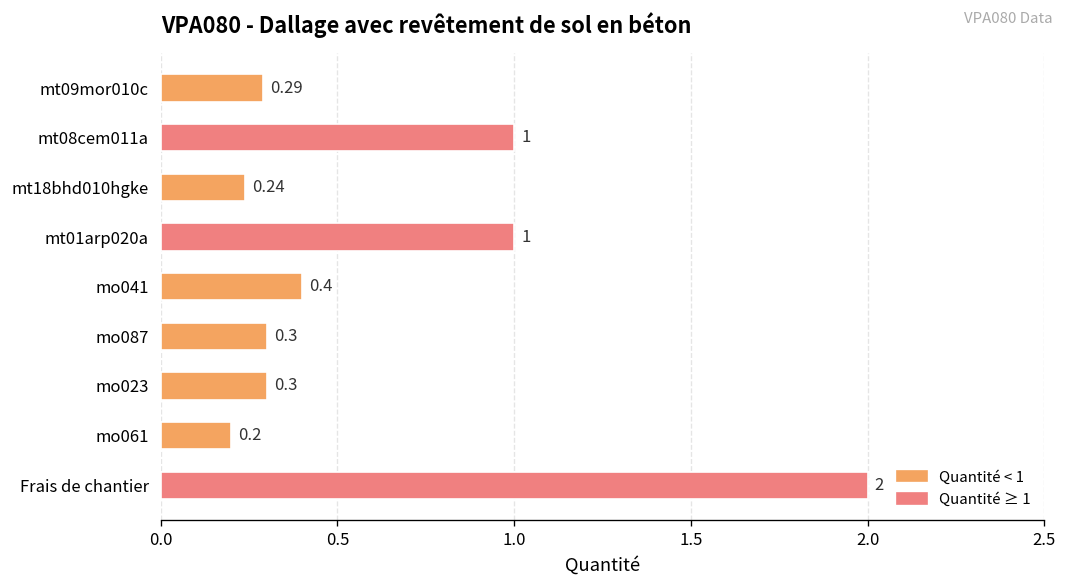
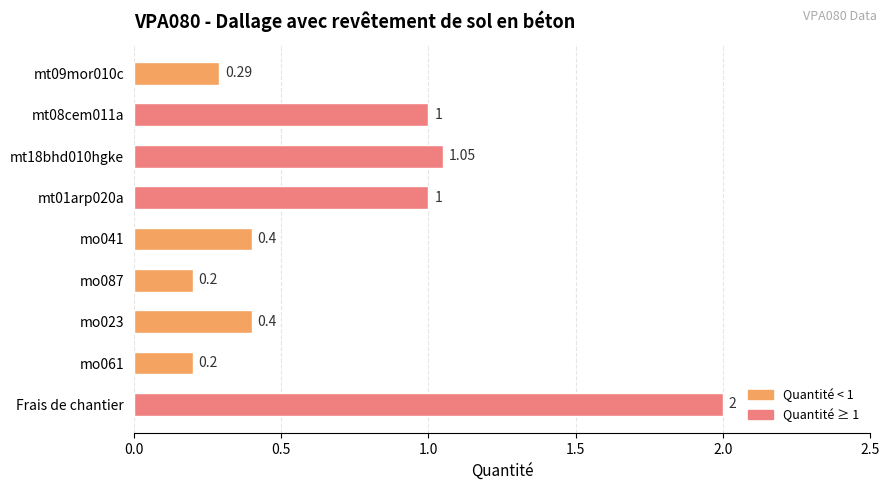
  {
    "mt09mor010c": 0.29,
    "mt08cem011a": 1,
-   "mt18bhd010hgke": 0.24,
+   "mt18bhd010hgke": 1.05,
    "mt01arp020a": 1,
    "mo041": 0.4,
-   "mo087": 0.3,
-   "mo023": 0.3,
+   "mo087": 0.2,
+   "mo023": 0.4,
    "mo061": 0.2,
    "Frais de chantier": 2
  }
